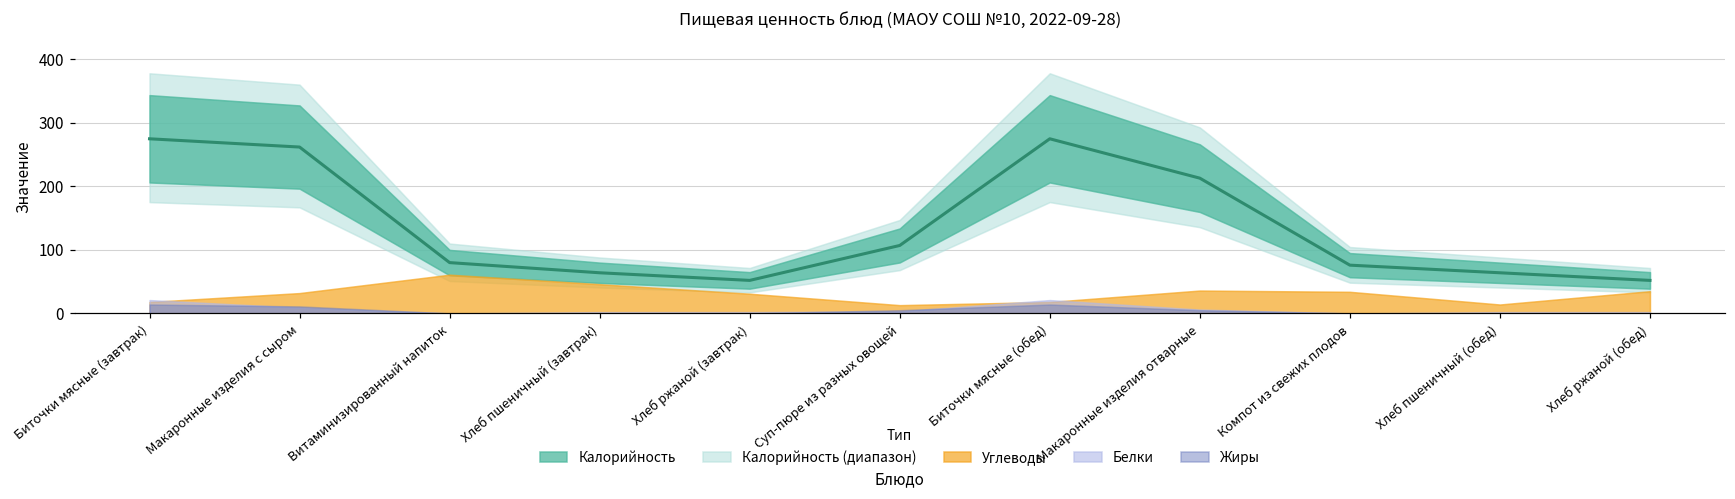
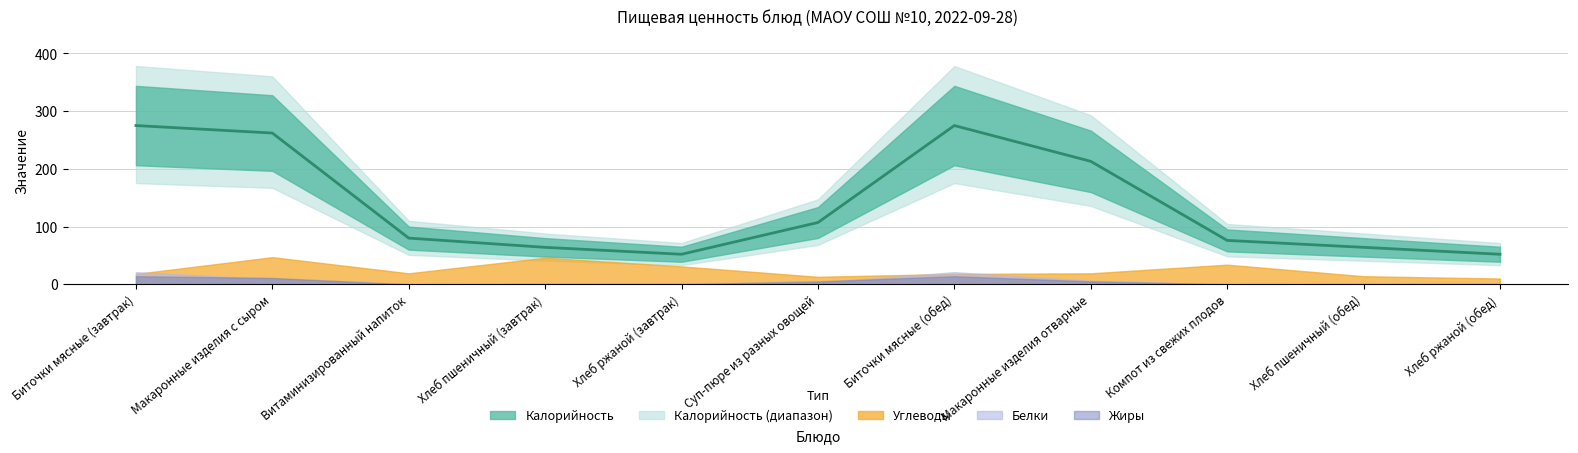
  {
    "Углеводы": {
-     "Макаронные изделия с сыром": 30,
-     "Витаминизированный напиток": 60,
+     "Макаронные изделия с сыром": 50,
+     "Витаминизированный напиток": 20,
      "Хлеб пшеничный (завтрак)": 50,
      "Хлеб ржаной (завтрак)": 30,
      "Суп-пюре из разных овощей": 10,
-     "Макаронные изделия отварные": 40,
+     "Макаронные изделия отварные": 20,
      "Компот из свежих плодов": 30,
      "Хлеб пшеничный (обед)": 10,
-     "Хлеб ржаной (обед)": 40
+     "Хлеб ржаной (обед)": 10
    }
  }
